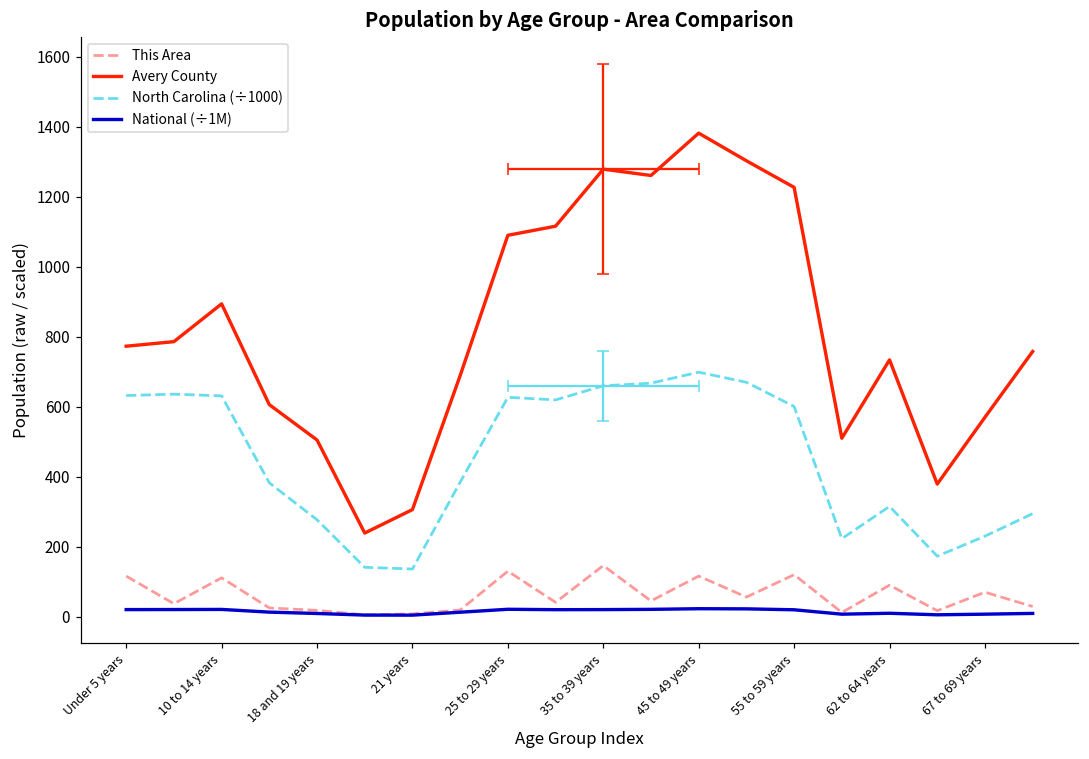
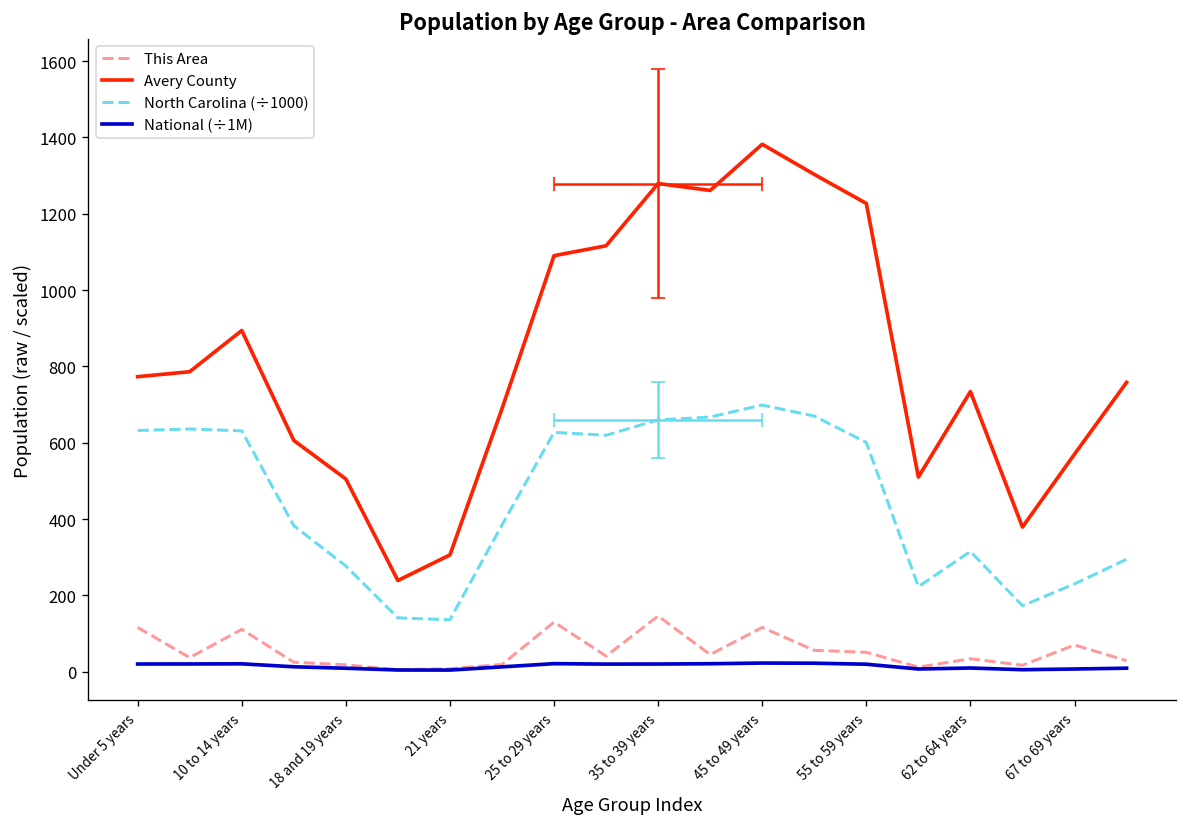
  {
    "This Area": {
      "Under 5 years": 120,
      "10 to 14 years": 110,
      "18 and 19 years": 20,
      "25 to 29 years": 130,
      "35 to 39 years": 150,
      "45 to 49 years": 120,
-     "55 to 59 years": 120,
-     "62 to 64 years": 90,
+     "55 to 59 years": 50,
+     "62 to 64 years": 30,
      "67 to 69 years": 70
    },
    "National (÷1M)": {
      "Under 5 years": 20,
      "10 to 14 years": 20,
      "18 and 19 years": 10,
      "25 to 29 years": 20,
      "35 to 39 years": 20,
      "45 to 49 years": 20,
      "55 to 59 years": 20,
      "62 to 64 years": 10,
      "67 to 69 years": 10
    }
  }
